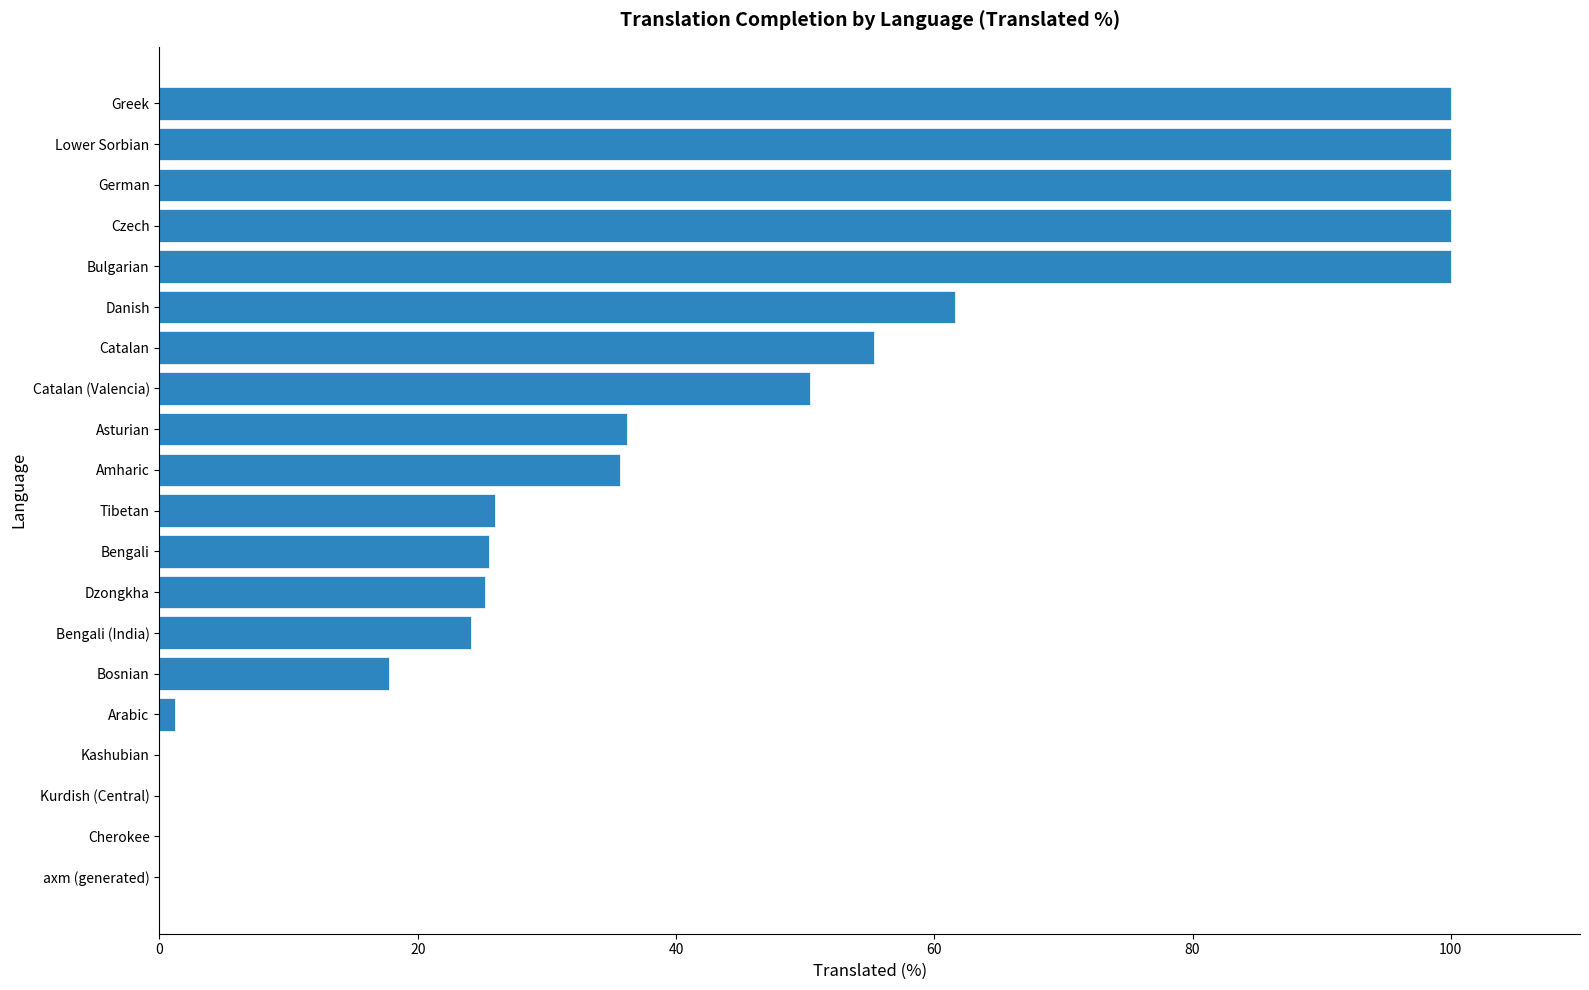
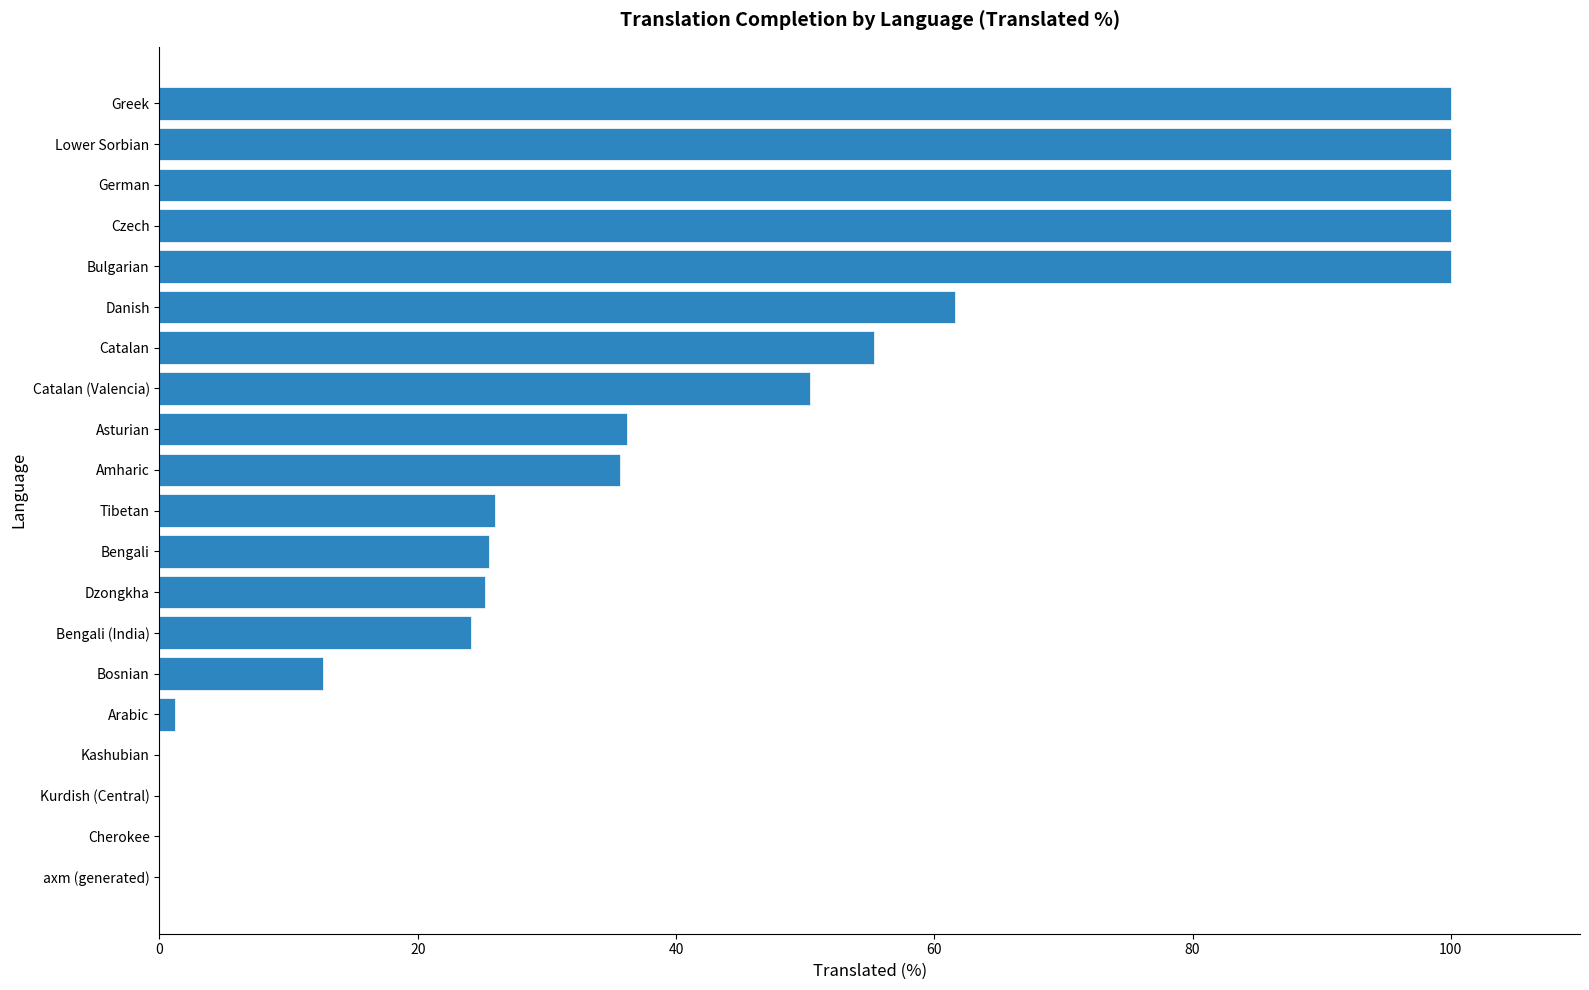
  {
    "Greek": 100.0,
    "Lower Sorbian": 100.0,
    "German": 100.0,
    "Czech": 100.0,
    "Bulgarian": 100.0,
    "Danish": 61.6,
    "Catalan": 55.3,
    "Catalan (Valencia)": 50.4,
    "Asturian": 36.2,
    "Amharic": 35.7,
    "Tibetan": 26.0,
    "Bengali": 25.5,
    "Dzongkha": 25.2,
    "Bengali (India)": 24.1,
-   "Bosnian": 17.8,
+   "Bosnian": 12.7,
    "Arabic": 1.2,
    "Kashubian": 0.0,
    "Kurdish (Central)": 0.0,
    "Cherokee": 0.0,
    "axm (generated)": 0.0
  }
